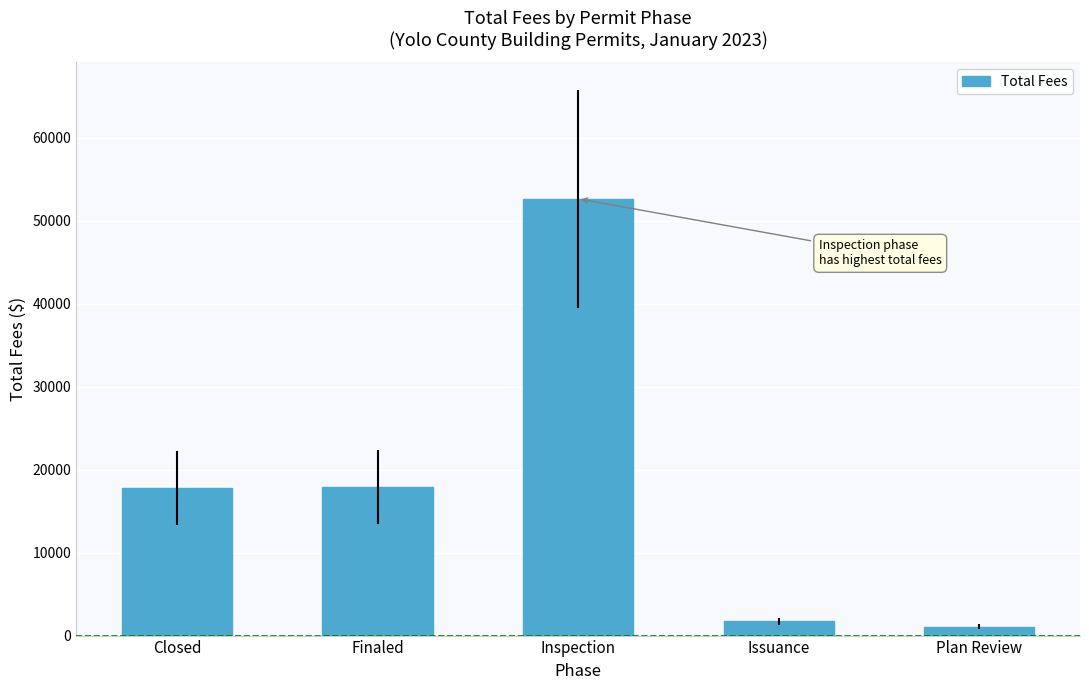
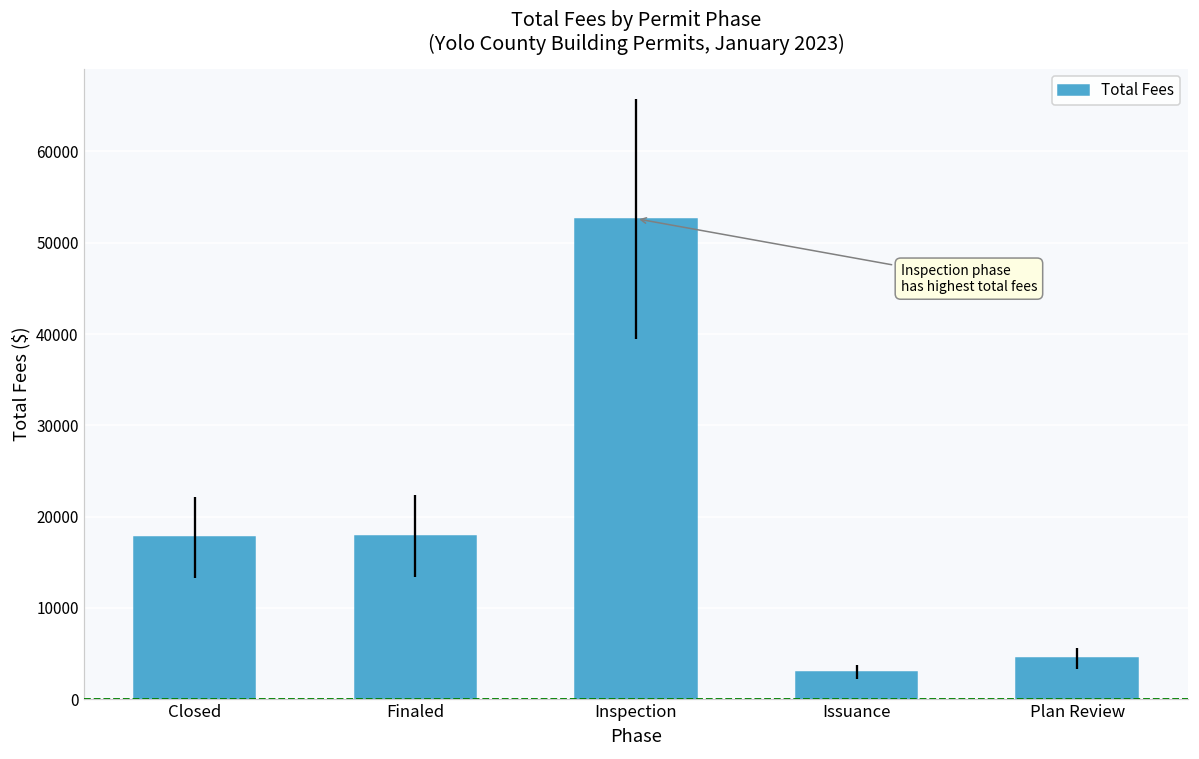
  {
    "Closed": 18000,
    "Finaled": 18000,
    "Inspection": 53000,
-   "Issuance": 2000,
-   "Plan Review": 1000
+   "Issuance": 3000,
+   "Plan Review": 4000
  }
